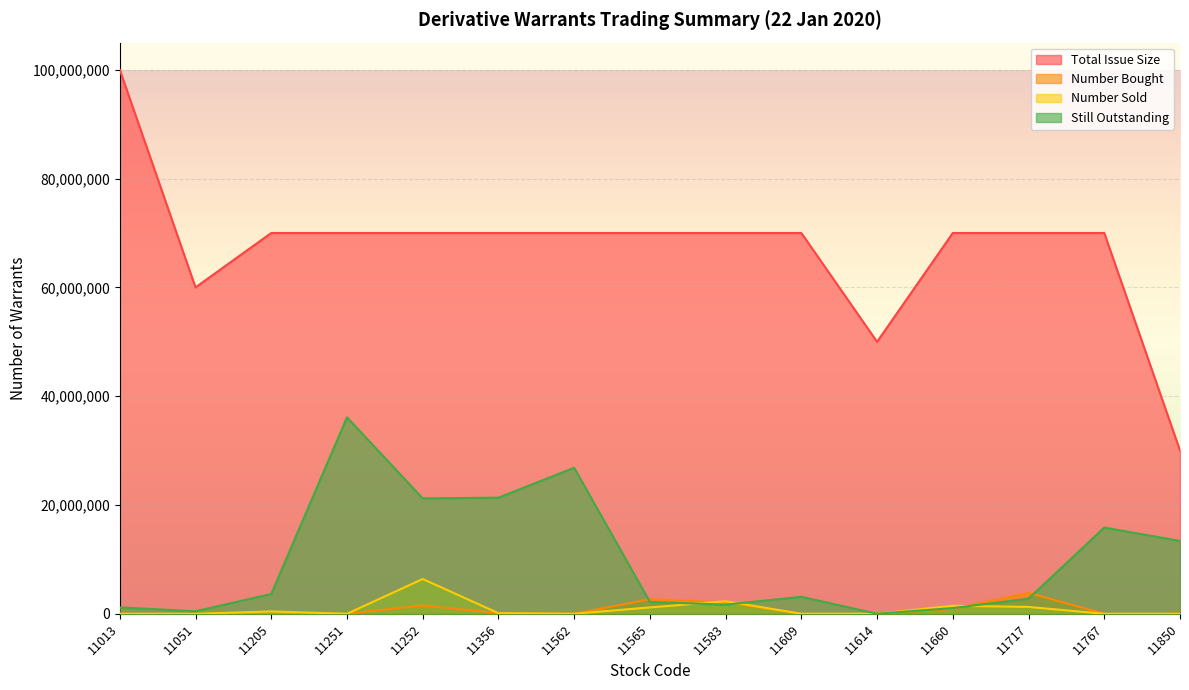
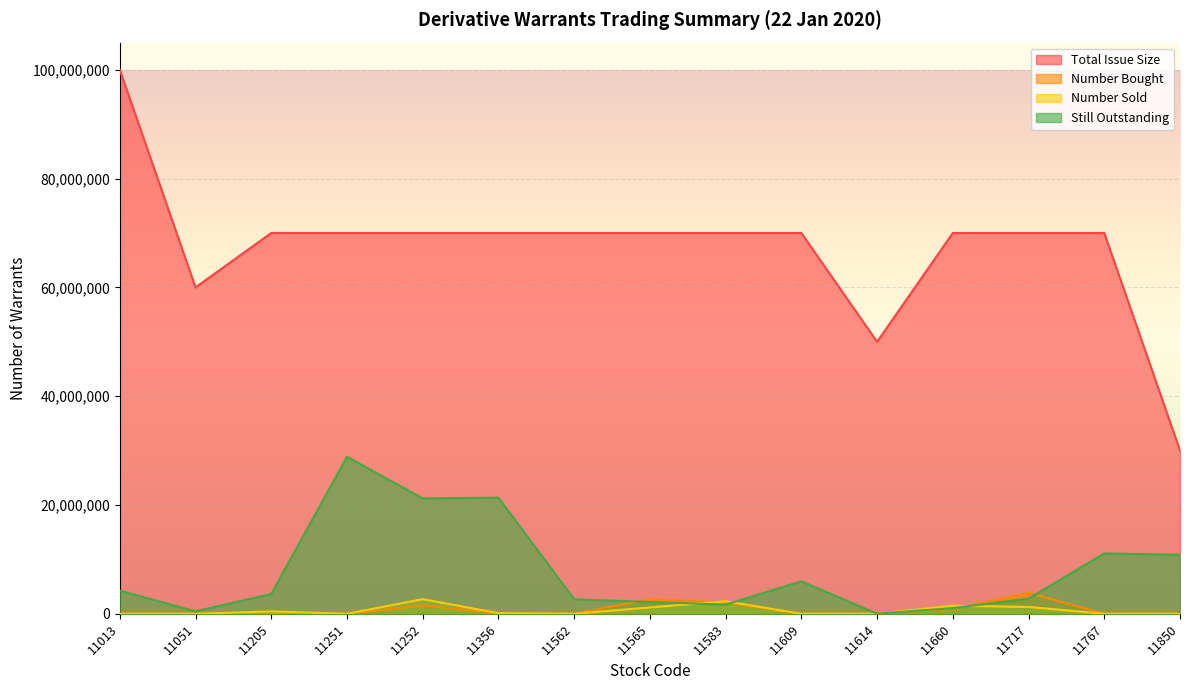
  {
    "Total Issue Size": {
      "11013": "100,000,000",
      "11051": "60,000,000",
      "11205": "70,000,000",
      "11251": "70,000,000",
      "11252": "70,000,000",
      "11356": "70,000,000",
      "11562": "70,000,000",
      "11565": "70,000,000",
      "11583": "70,000,000",
      "11609": "70,000,000",
      "11614": "50,000,000",
      "11660": "70,000,000",
      "11717": "70,000,000",
      "11767": "70,000,000",
      "11850": "30,000,000"
    },
    "Number Bought": {
      "11252": "2,000,000",
      "11565": "3,000,000",
      "11717": "4,000,000"
    },
    "Number Sold": {
-     "11252": "6,000,000",
+     "11252": "3,000,000",
      "11565": "1,000,000",
      "11717": "1,000,000"
    },
    "Still Outstanding": {
-     "11013": "1,000,000",
+     "11013": "4,000,000",
      "11205": "4,000,000",
-     "11251": "36,000,000",
+     "11251": "29,000,000",
      "11252": "21,000,000",
      "11356": "21,000,000",
-     "11562": "27,000,000",
+     "11562": "3,000,000",
      "11565": "2,000,000",
-     "11609": "3,000,000",
+     "11609": "6,000,000",
      "11717": "3,000,000",
-     "11767": "16,000,000",
-     "11850": "13,000,000"
+     "11767": "11,000,000",
+     "11850": "11,000,000"
    }
  }
